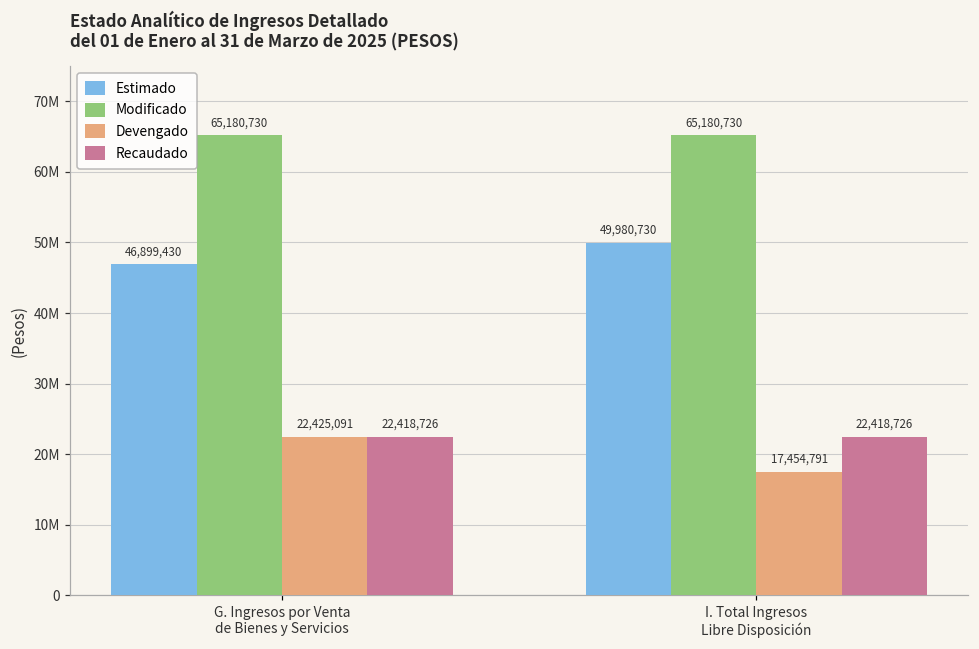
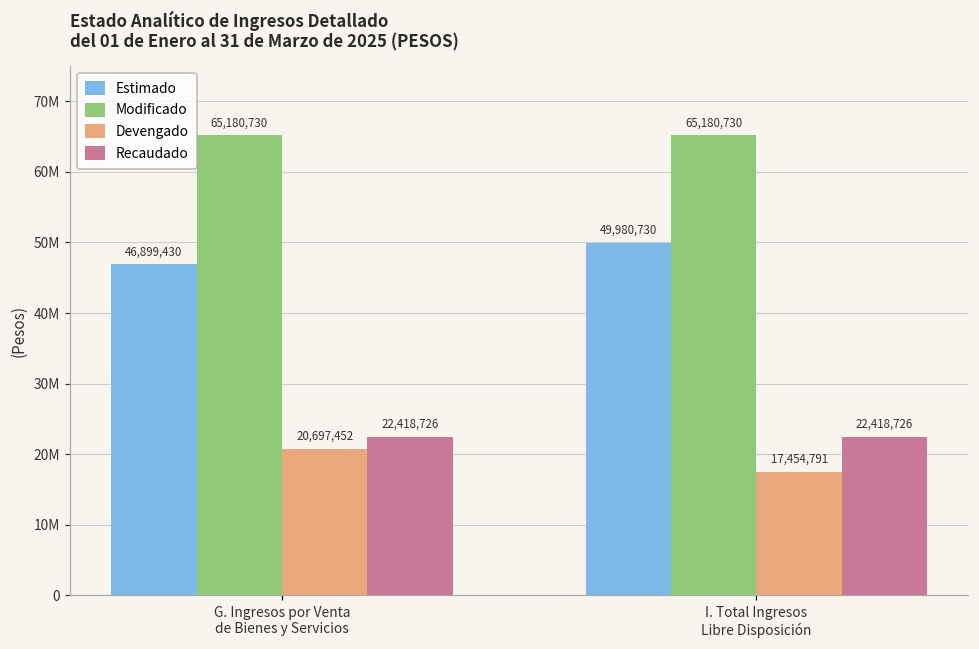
  {
    "Estimado": {
      "G. Ingresos por Venta de Bienes y Servicios": "46,899,430",
      "I. Total Ingresos Libre Disposición": "49,980,730"
    },
    "Modificado": {
      "G. Ingresos por Venta de Bienes y Servicios": "65,180,730",
      "I. Total Ingresos Libre Disposición": "65,180,730"
    },
    "Devengado": {
-     "G. Ingresos por Venta de Bienes y Servicios": "22,425,091",
+     "G. Ingresos por Venta de Bienes y Servicios": "20,697,452",
      "I. Total Ingresos Libre Disposición": "17,454,791"
    },
    "Recaudado": {
      "G. Ingresos por Venta de Bienes y Servicios": "22,418,726",
      "I. Total Ingresos Libre Disposición": "22,418,726"
    }
  }
